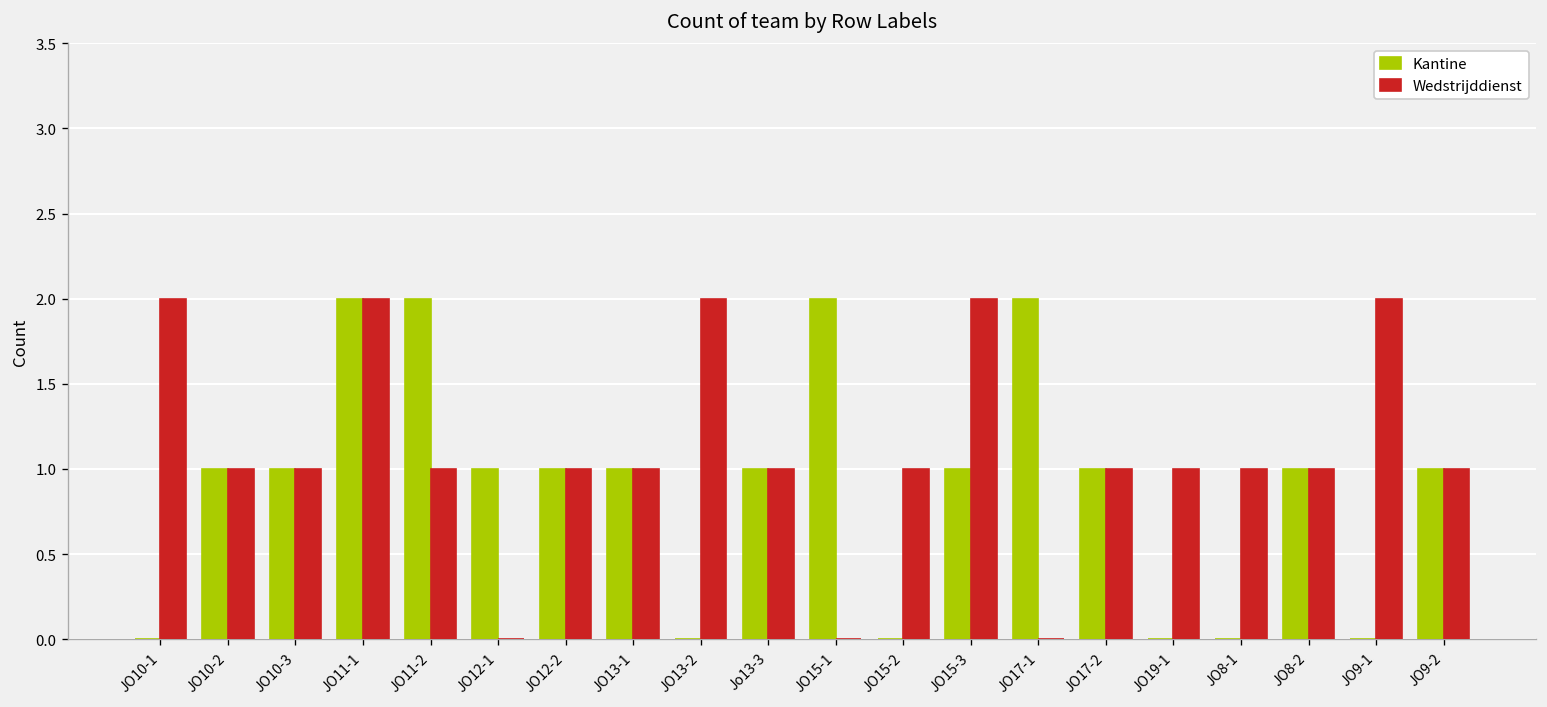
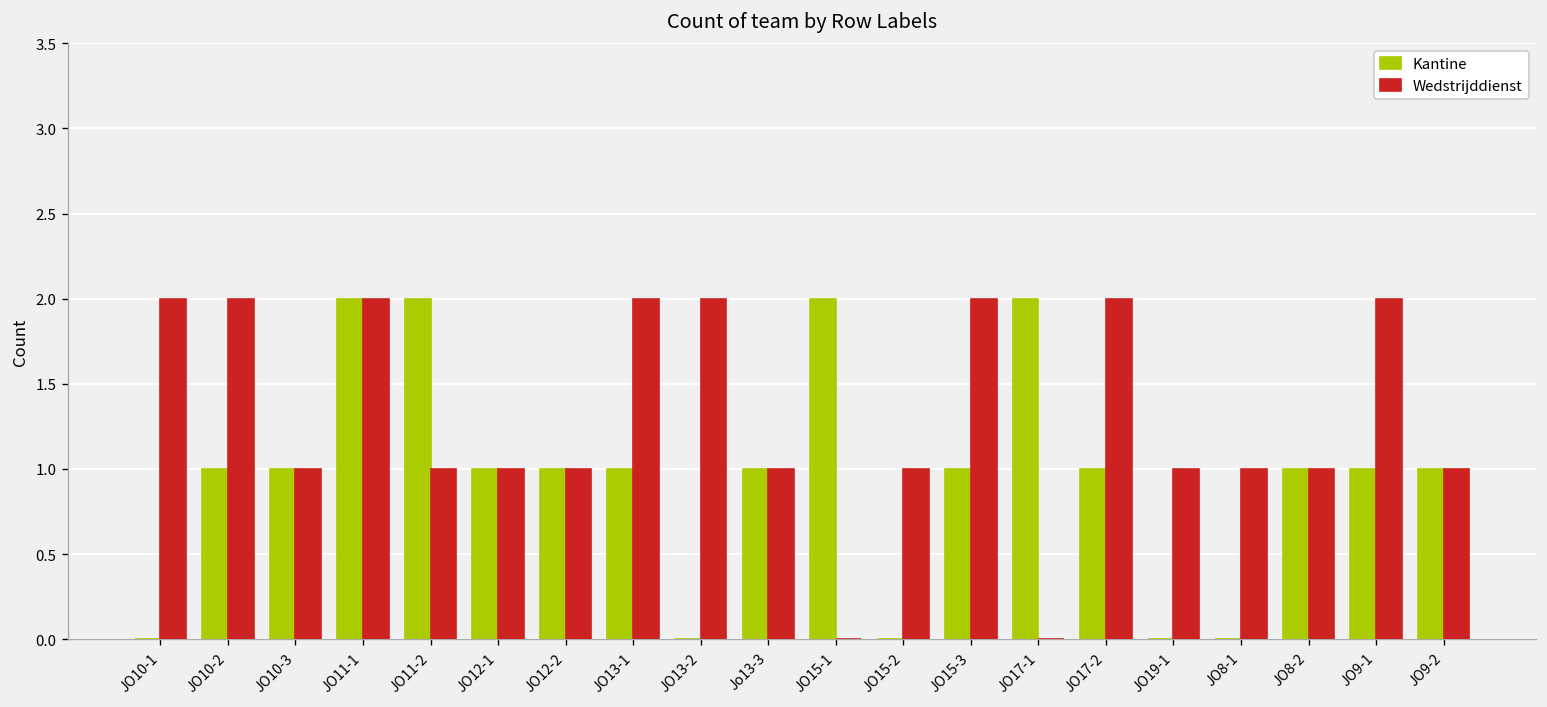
  {
    "Kantine": {
      "JO10-1": 0,
      "JO10-2": 1,
      "JO10-3": 1,
      "JO11-1": 2,
      "JO11-2": 2,
      "JO12-1": 1,
      "JO12-2": 1,
      "JO13-1": 1,
      "JO13-2": 0,
      "Jo13-3": 1,
      "JO15-1": 2,
      "JO15-2": 0,
      "JO15-3": 1,
      "JO17-1": 2,
      "JO17-2": 1,
      "JO19-1": 0,
      "JO8-1": 0,
      "JO8-2": 1,
-     "JO9-1": 0,
+     "JO9-1": 1,
      "JO9-2": 1
    },
    "Wedstrijddienst": {
      "JO10-1": 2,
-     "JO10-2": 1,
+     "JO10-2": 2,
      "JO10-3": 1,
      "JO11-1": 2,
      "JO11-2": 1,
-     "JO12-1": 0,
+     "JO12-1": 1,
      "JO12-2": 1,
-     "JO13-1": 1,
+     "JO13-1": 2,
      "JO13-2": 2,
      "Jo13-3": 1,
      "JO15-1": 0,
      "JO15-2": 1,
      "JO15-3": 2,
      "JO17-1": 0,
-     "JO17-2": 1,
+     "JO17-2": 2,
      "JO19-1": 1,
      "JO8-1": 1,
      "JO8-2": 1,
      "JO9-1": 2,
      "JO9-2": 1
    }
  }
